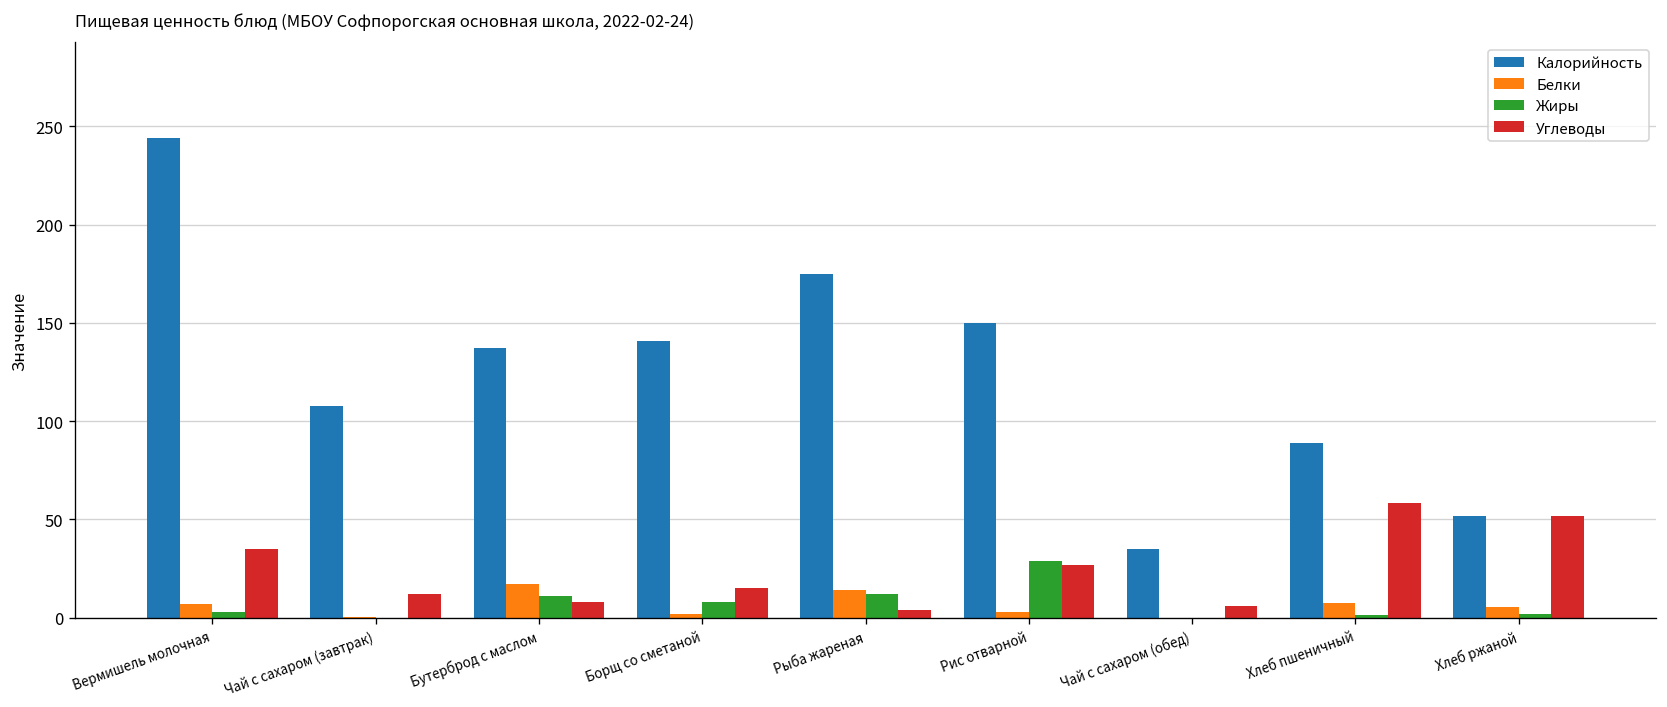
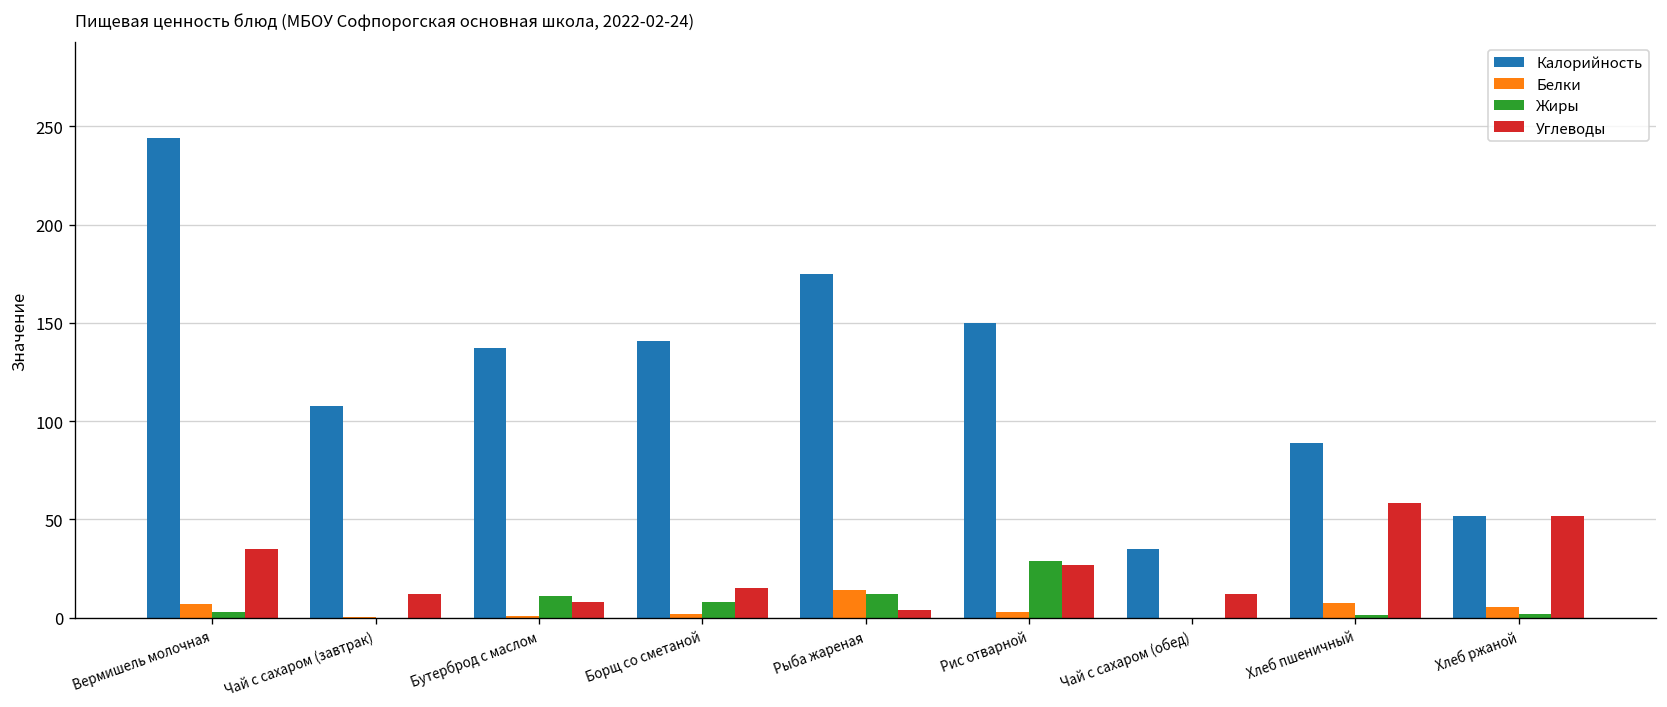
  {
    "Калорийность": {
      "Вермишель молочная": 244,
      "Чай с сахаром (завтрак)": 108,
      "Бутерброд с маслом": 137,
      "Борщ со сметаной": 141,
      "Рыба жареная": 175,
      "Рис отварной": 150,
      "Чай с сахаром (обед)": 35,
      "Хлеб пшеничный": 89,
      "Хлеб ржаной": 52
    },
    "Белки": {
      "Вермишель молочная": 7,
-     "Бутерброд с маслом": 17,
+     "Бутерброд с маслом": 1,
      "Борщ со сметаной": 2,
      "Рыба жареная": 14,
      "Рис отварной": 3,
      "Чай с сахаром (обед)": 0,
      "Хлеб пшеничный": 7,
      "Хлеб ржаной": 6
    },
    "Жиры": {
      "Вермишель молочная": 3,
      "Чай с сахаром (завтрак)": 0,
      "Бутерброд с маслом": 11,
      "Борщ со сметаной": 8,
      "Рыба жареная": 12,
      "Рис отварной": 29,
      "Чай с сахаром (обед)": 0,
      "Хлеб ржаной": 2
    },
    "Углеводы": {
      "Вермишель молочная": 35,
      "Чай с сахаром (завтрак)": 12,
      "Бутерброд с маслом": 8,
      "Борщ со сметаной": 15,
      "Рыба жареная": 4,
      "Рис отварной": 27,
-     "Чай с сахаром (обед)": 6,
+     "Чай с сахаром (обед)": 12,
      "Хлеб пшеничный": 59,
      "Хлеб ржаной": 52
    }
  }
